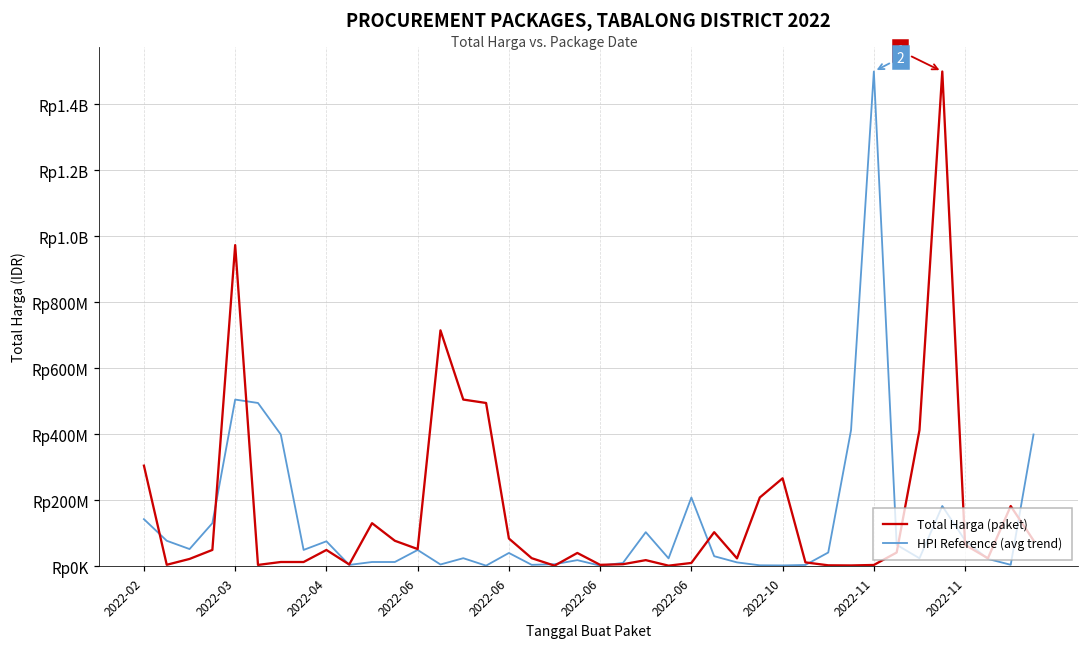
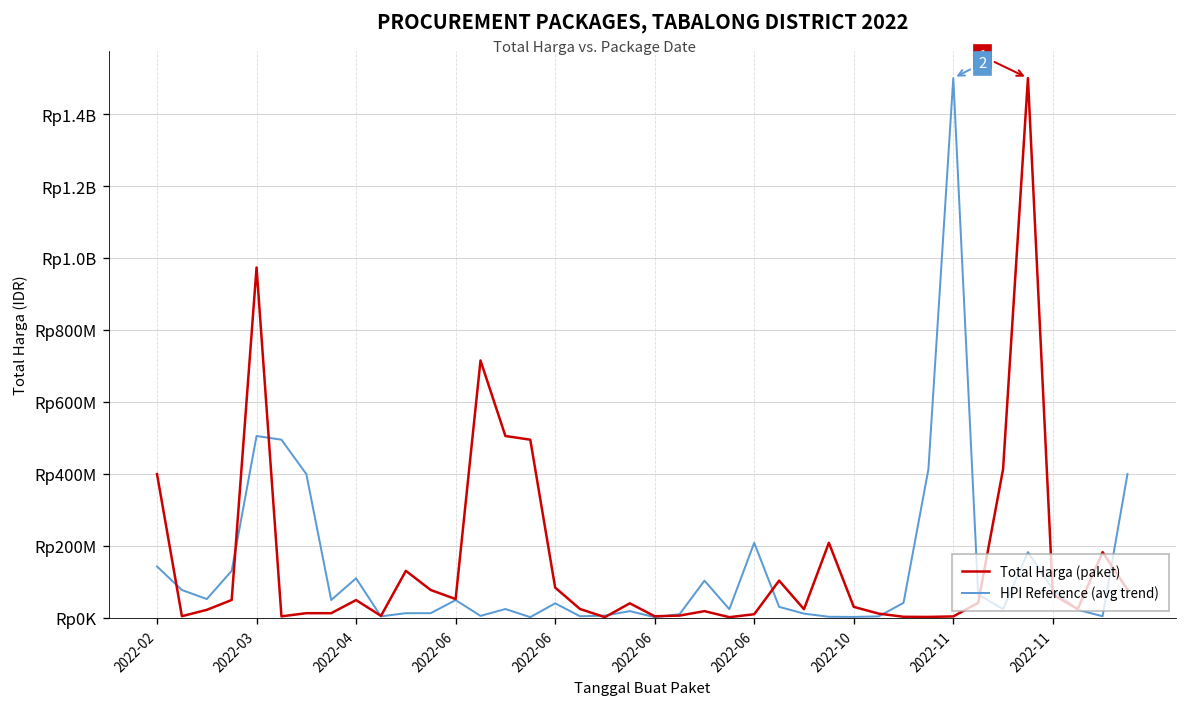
  {
    "Total Harga (paket)": {
-     "2022-02": "Rp300000000",
+     "2022-02": "Rp400000000",
      "2022-03": "Rp970000000",
      "2022-04": "Rp50000000",
-     "2022-10": "Rp270000000"
+     "2022-10": "Rp30000000"
    },
    "HPI Reference (avg trend)": {
      "2022-02": "Rp140000000",
      "2022-03": "Rp510000000",
-     "2022-04": "Rp80000000",
+     "2022-04": "Rp110000000",
      "2022-10": "Rp0"
    }
  }
